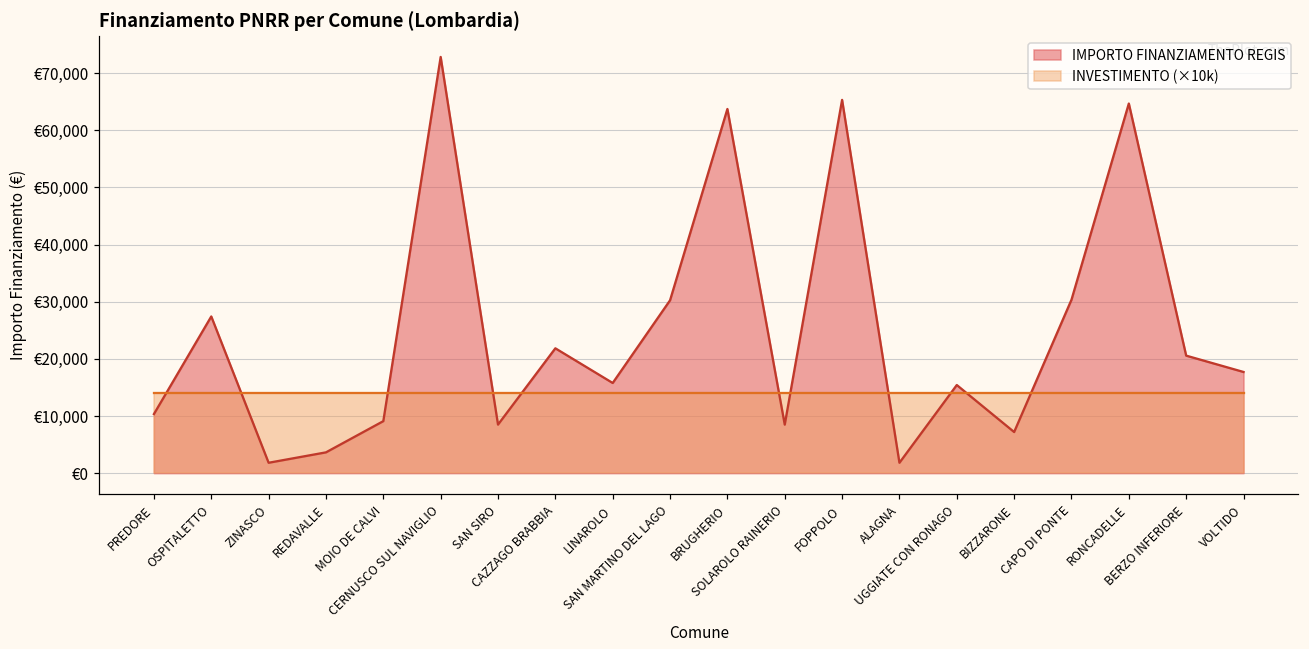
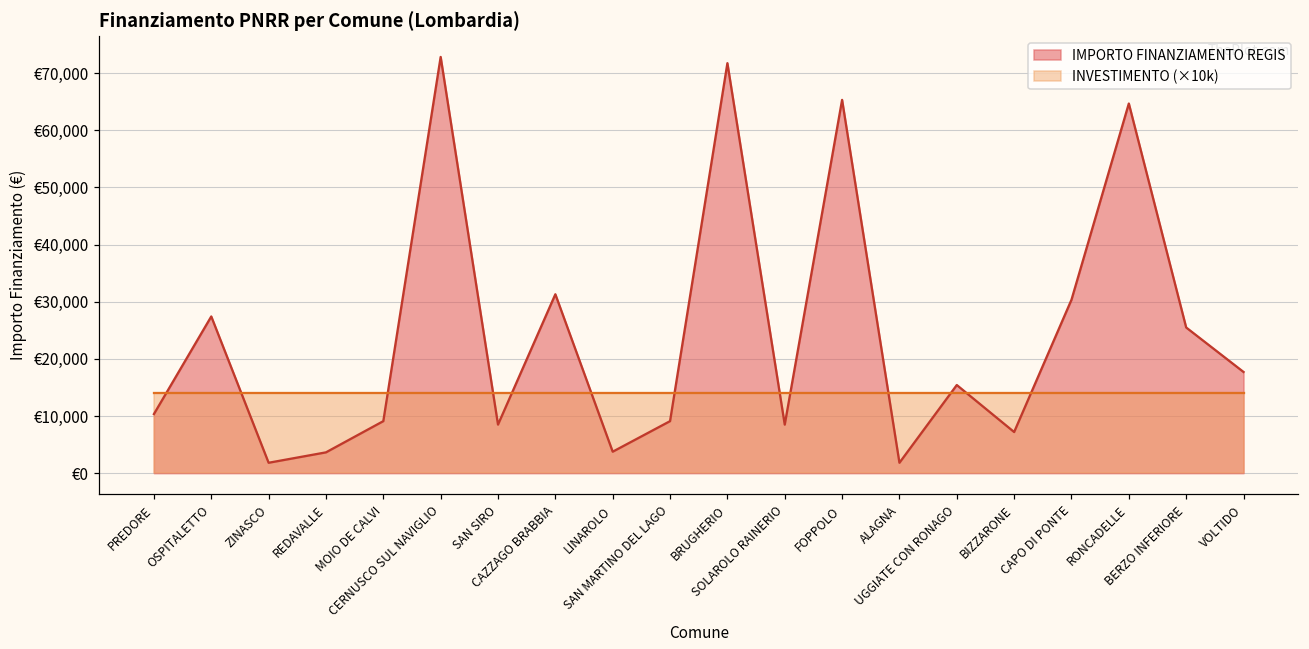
  {
    "IMPORTO FINANZIAMENTO REGIS": {
      "PREDORE": "€10,000",
      "OSPITALETTO": "€27,000",
      "ZINASCO": "€2,000",
      "REDAVALLE": "€4,000",
      "MOIO DE CALVI": "€9,000",
      "CERNUSCO SUL NAVIGLIO": "€73,000",
      "SAN SIRO": "€8,000",
-     "CAZZAGO BRABBIA": "€22,000",
-     "LINAROLO": "€16,000",
-     "SAN MARTINO DEL LAGO": "€30,000",
-     "BRUGHERIO": "€64,000",
+     "CAZZAGO BRABBIA": "€31,000",
+     "LINAROLO": "€4,000",
+     "SAN MARTINO DEL LAGO": "€9,000",
+     "BRUGHERIO": "€72,000",
      "SOLAROLO RAINERIO": "€8,000",
      "FOPPOLO": "€65,000",
      "ALAGNA": "€2,000",
      "UGGIATE CON RONAGO": "€15,000",
      "BIZZARONE": "€7,000",
      "CAPO DI PONTE": "€30,000",
      "RONCADELLE": "€65,000",
-     "BERZO INFERIORE": "€21,000",
+     "BERZO INFERIORE": "€25,000",
      "VOLTIDO": "€18,000"
    },
    "INVESTIMENTO (×10k)": {
      "PREDORE": "€14,000",
      "OSPITALETTO": "€14,000",
      "ZINASCO": "€14,000",
      "REDAVALLE": "€14,000",
      "MOIO DE CALVI": "€14,000",
      "CERNUSCO SUL NAVIGLIO": "€14,000",
      "SAN SIRO": "€14,000",
      "CAZZAGO BRABBIA": "€14,000",
      "LINAROLO": "€14,000",
      "SAN MARTINO DEL LAGO": "€14,000",
      "BRUGHERIO": "€14,000",
      "SOLAROLO RAINERIO": "€14,000",
      "FOPPOLO": "€14,000",
      "ALAGNA": "€14,000",
      "UGGIATE CON RONAGO": "€14,000",
      "BIZZARONE": "€14,000",
      "CAPO DI PONTE": "€14,000",
      "RONCADELLE": "€14,000",
      "BERZO INFERIORE": "€14,000",
      "VOLTIDO": "€14,000"
    }
  }
